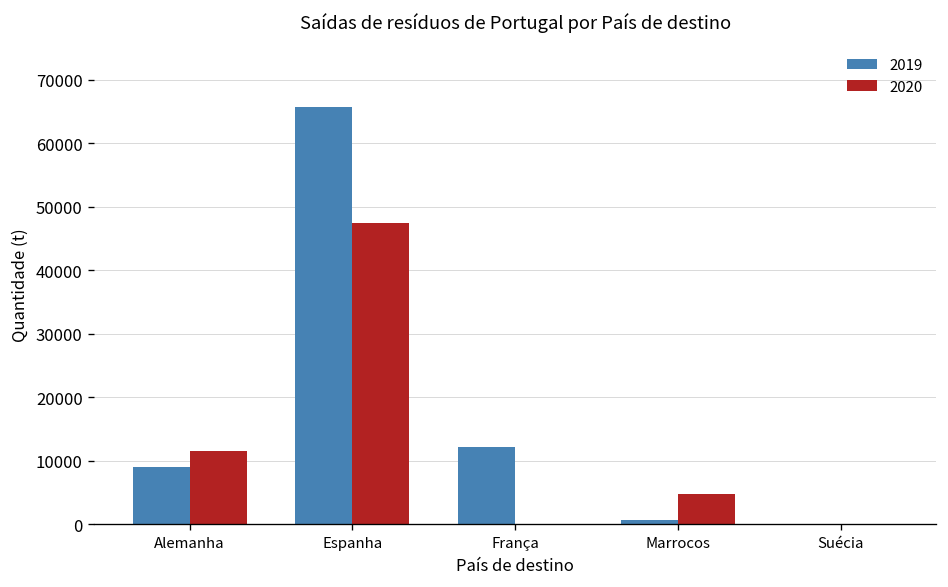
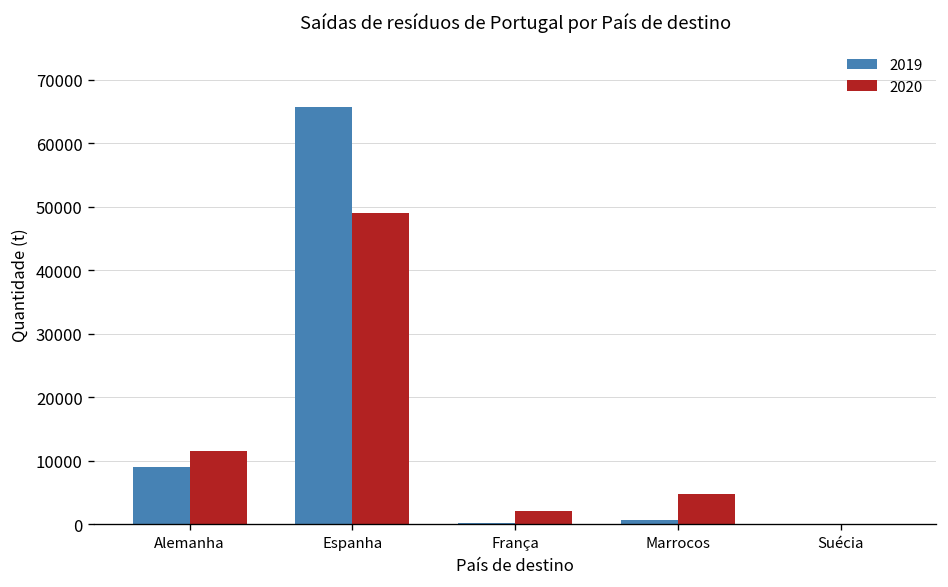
  {
    "2019": {
      "Alemanha": 9000,
      "Espanha": 66000,
-     "França": 12000,
+     "França": 0,
      "Marrocos": 1000
    },
    "2020": {
      "Alemanha": 12000,
-     "Espanha": 47000,
-     "França": 0,
+     "Espanha": 49000,
+     "França": 2000,
      "Marrocos": 5000,
      "Suécia": 0
    }
  }
